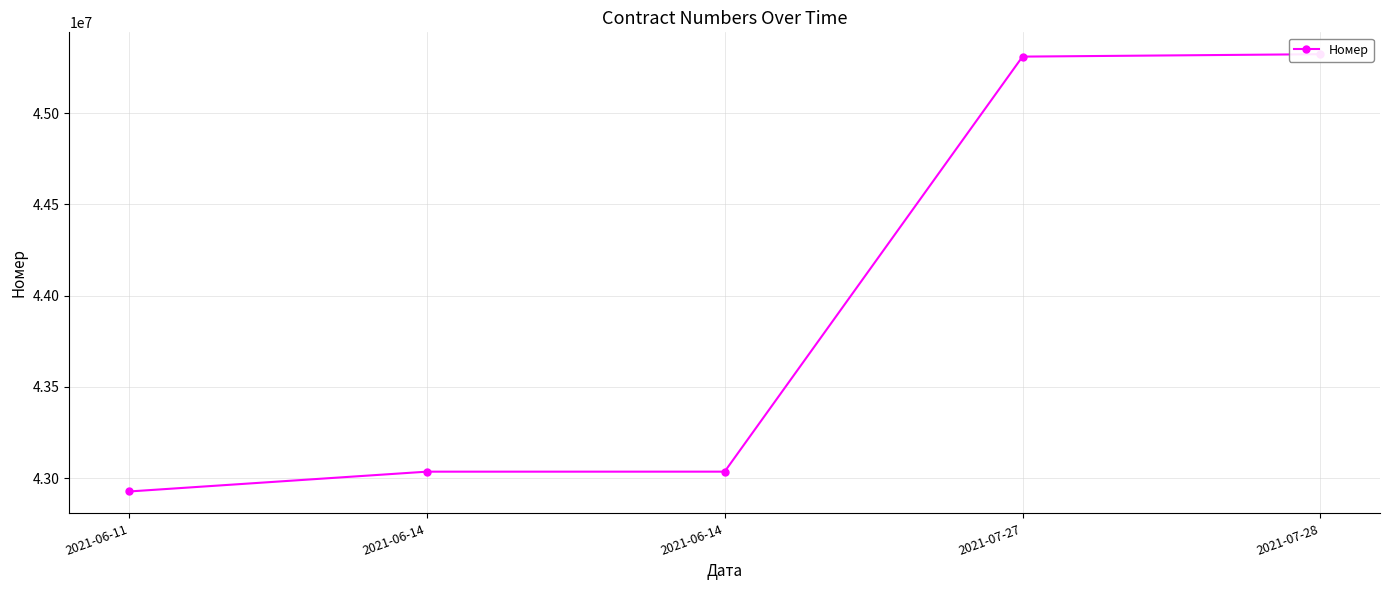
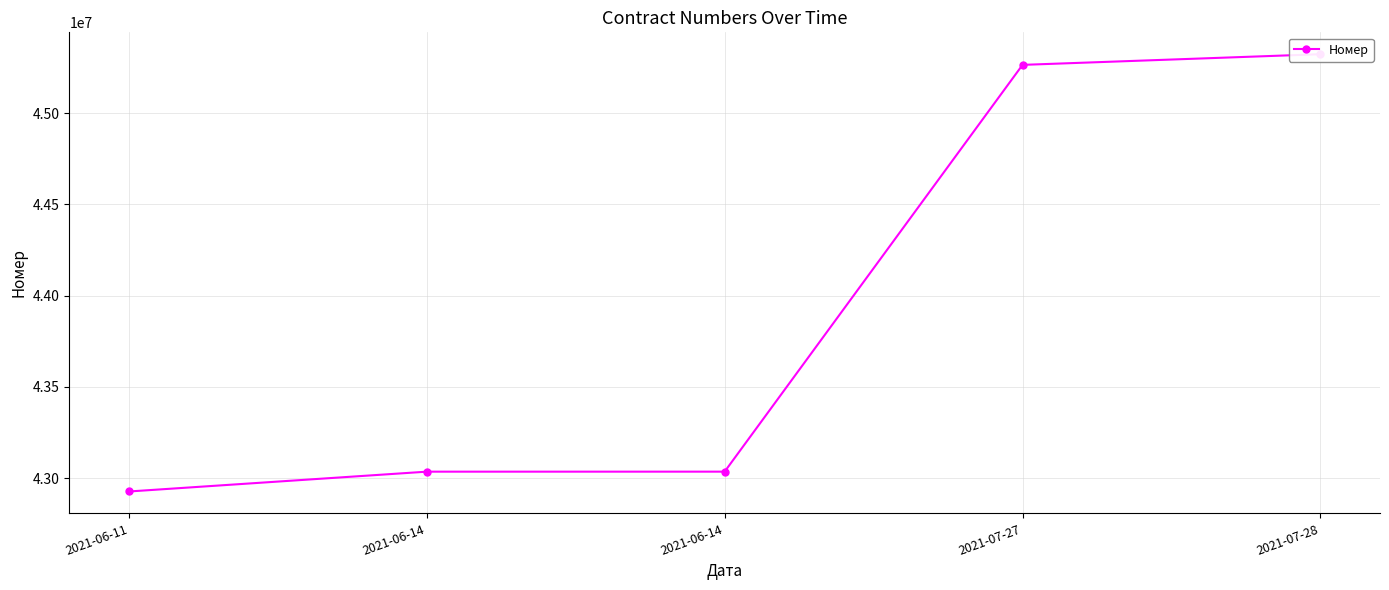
  {
    "2021-06-11": 42930000,
-   "2021-07-27": 45310000
+   "2021-07-27": 45260000
  }
